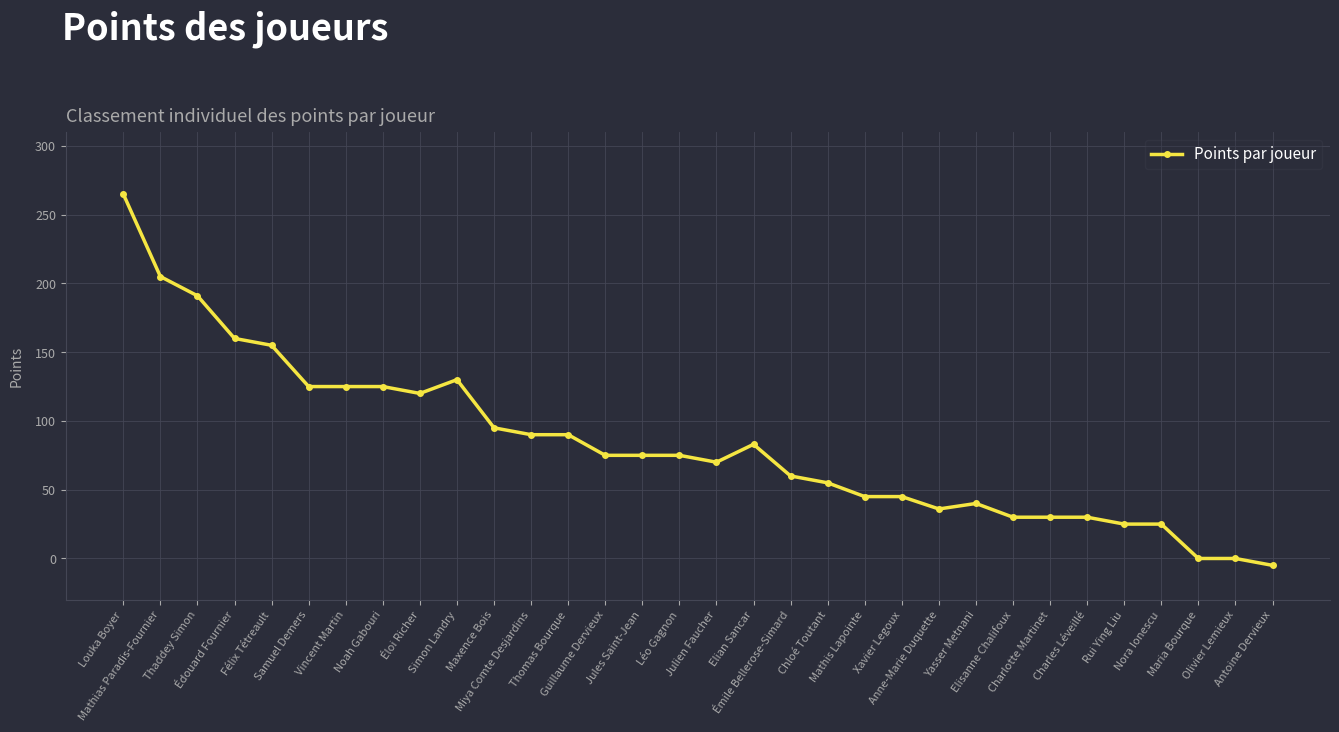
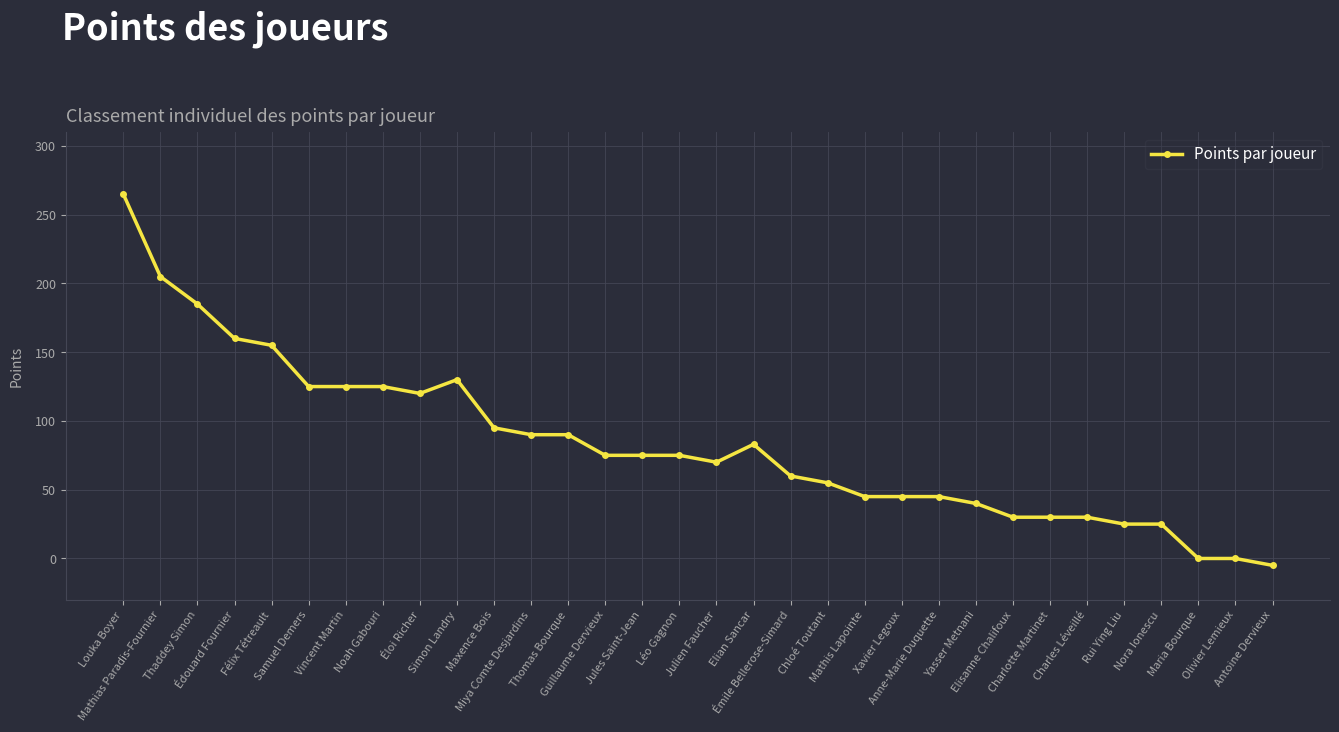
  {
    "Louka Boyer": 265,
    "Mathias Paradis-Fournier": 205,
-   "Thaddey Simon": 191,
+   "Thaddey Simon": 185,
    "Édouard Fournier": 160,
    "Félix Tétreault": 155,
    "Samuel Demers": 125,
    "Vincent Martin": 125,
    "Noah Gabouri": 125,
    "Éloi Richer": 120,
    "Simon Landry": 130,
    "Maxence Bois": 95,
    "Miya Comte Desjardins": 90,
    "Thomas Bourque": 90,
    "Guillaume Dervieux": 75,
    "Jules Saint-Jean": 75,
    "Léo Gagnon": 75,
    "Julien Faucher": 70,
    "Elian Sancar": 83,
    "Émile Bellerose-Simard": 60,
    "Chloé Toutant": 55,
    "Mathis Lapointe": 45,
    "Xavier Legoux": 45,
-   "Anne-Marie Duquette": 36,
+   "Anne-Marie Duquette": 45,
    "Yasser Metnani": 40,
    "Elisanne Chalifoux": 30,
    "Charlotte Martinet": 30,
    "Charles Léveillé": 30,
    "Rui Ying Liu": 25,
    "Nora Ionescu": 25,
    "Maria Bourque": 0,
    "Olivier Lemieux": 0,
    "Antoine Dervieux": -5
  }
